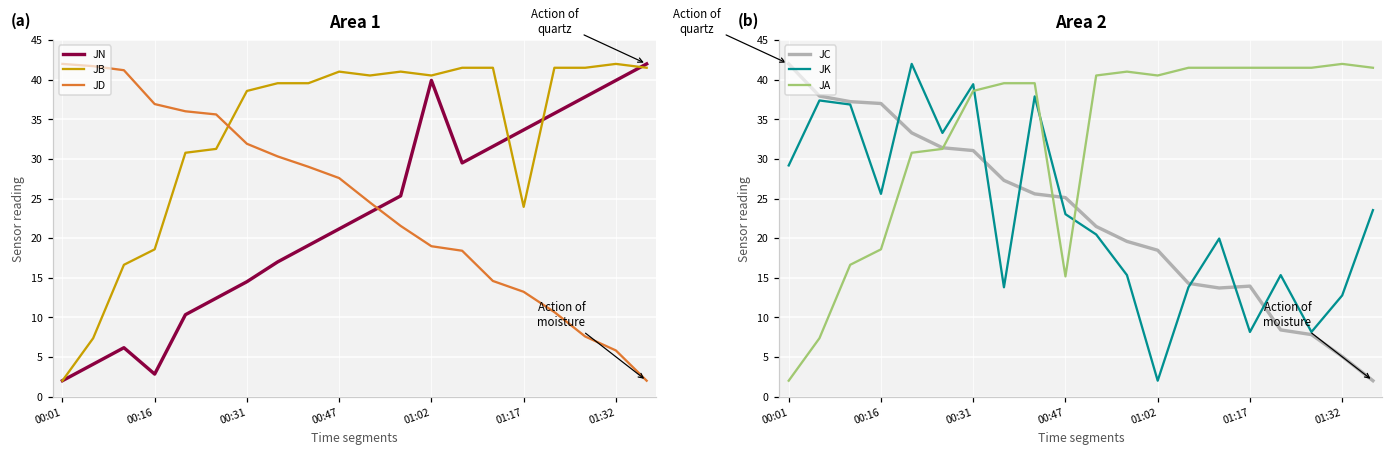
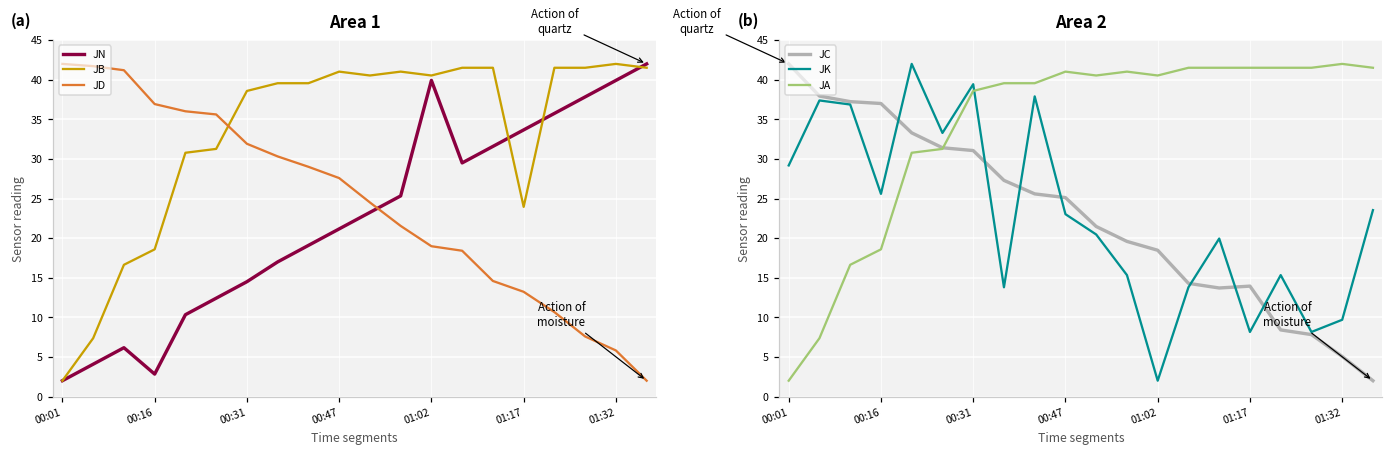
  {
    "Area 1": {
      "JN": {
        "00:16": 3,
        "00:31": 14,
        "00:47": 21,
        "01:02": 40,
        "01:17": 34,
        "01:32": 40
      },
      "JB": {
        "00:16": 19,
        "00:31": 39,
        "00:47": 41,
        "01:02": 41,
        "01:17": 24,
        "01:32": 42
      },
      "JD": {
        "00:16": 37,
        "00:31": 32,
        "00:47": 28,
        "01:02": 19,
        "01:17": 13,
        "01:32": 6
      }
    },
    "Area 2": {
      "JC": {
        "00:16": 37,
        "00:31": 31,
        "00:47": 25,
        "01:02": 18,
        "01:17": 14,
        "01:32": 5
      },
      "JK": {
        "00:01": 29,
        "00:16": 26,
        "00:31": 39,
        "00:47": 23,
        "01:02": 2,
        "01:17": 8,
-       "01:32": 13
+       "01:32": 10
      },
      "JA": {
        "00:01": 2,
        "00:16": 19,
        "00:31": 39,
-       "00:47": 15,
+       "00:47": 41,
        "01:02": 41,
        "01:17": 42,
        "01:32": 42
      }
    }
  }
